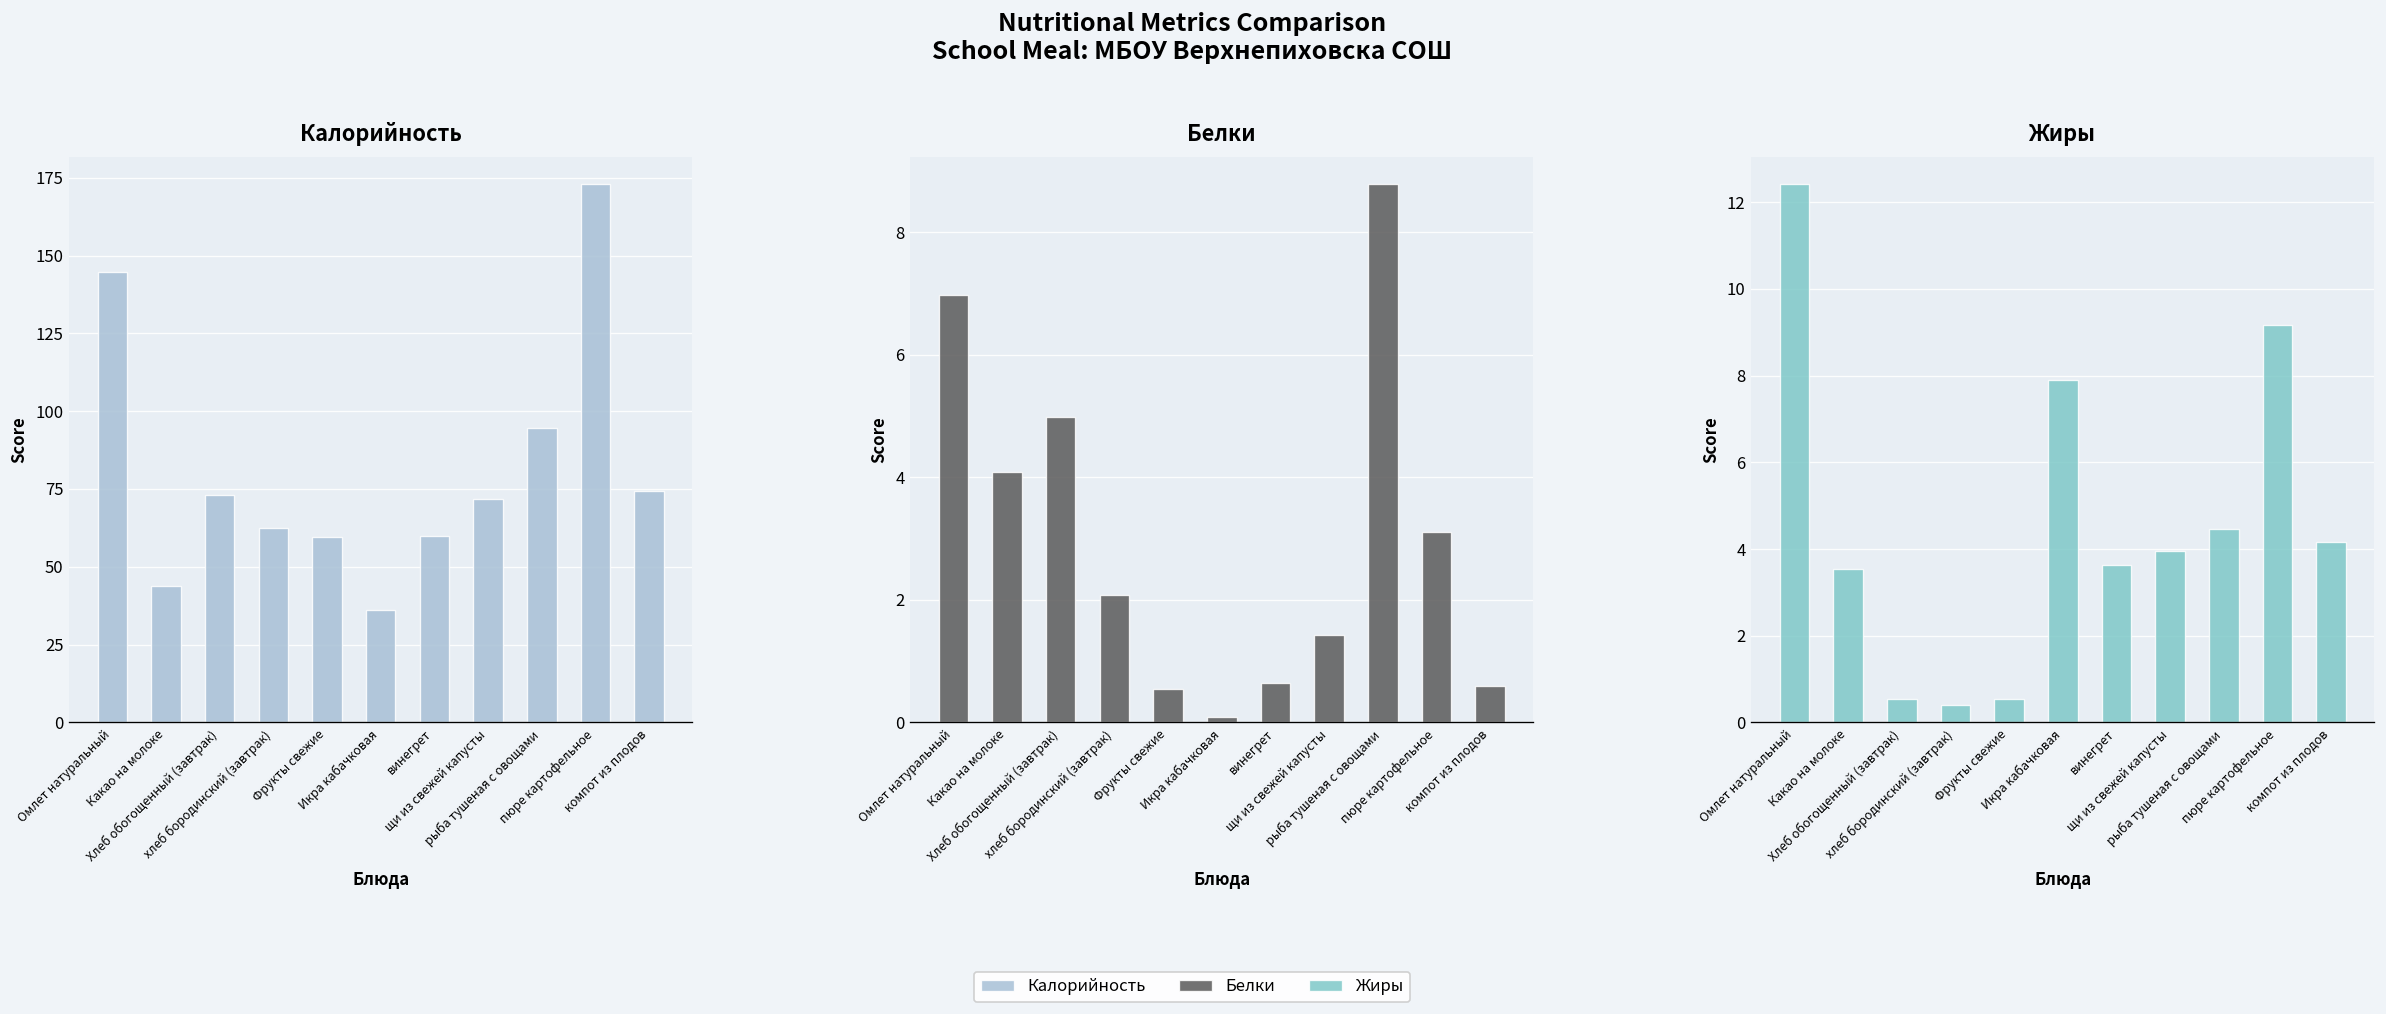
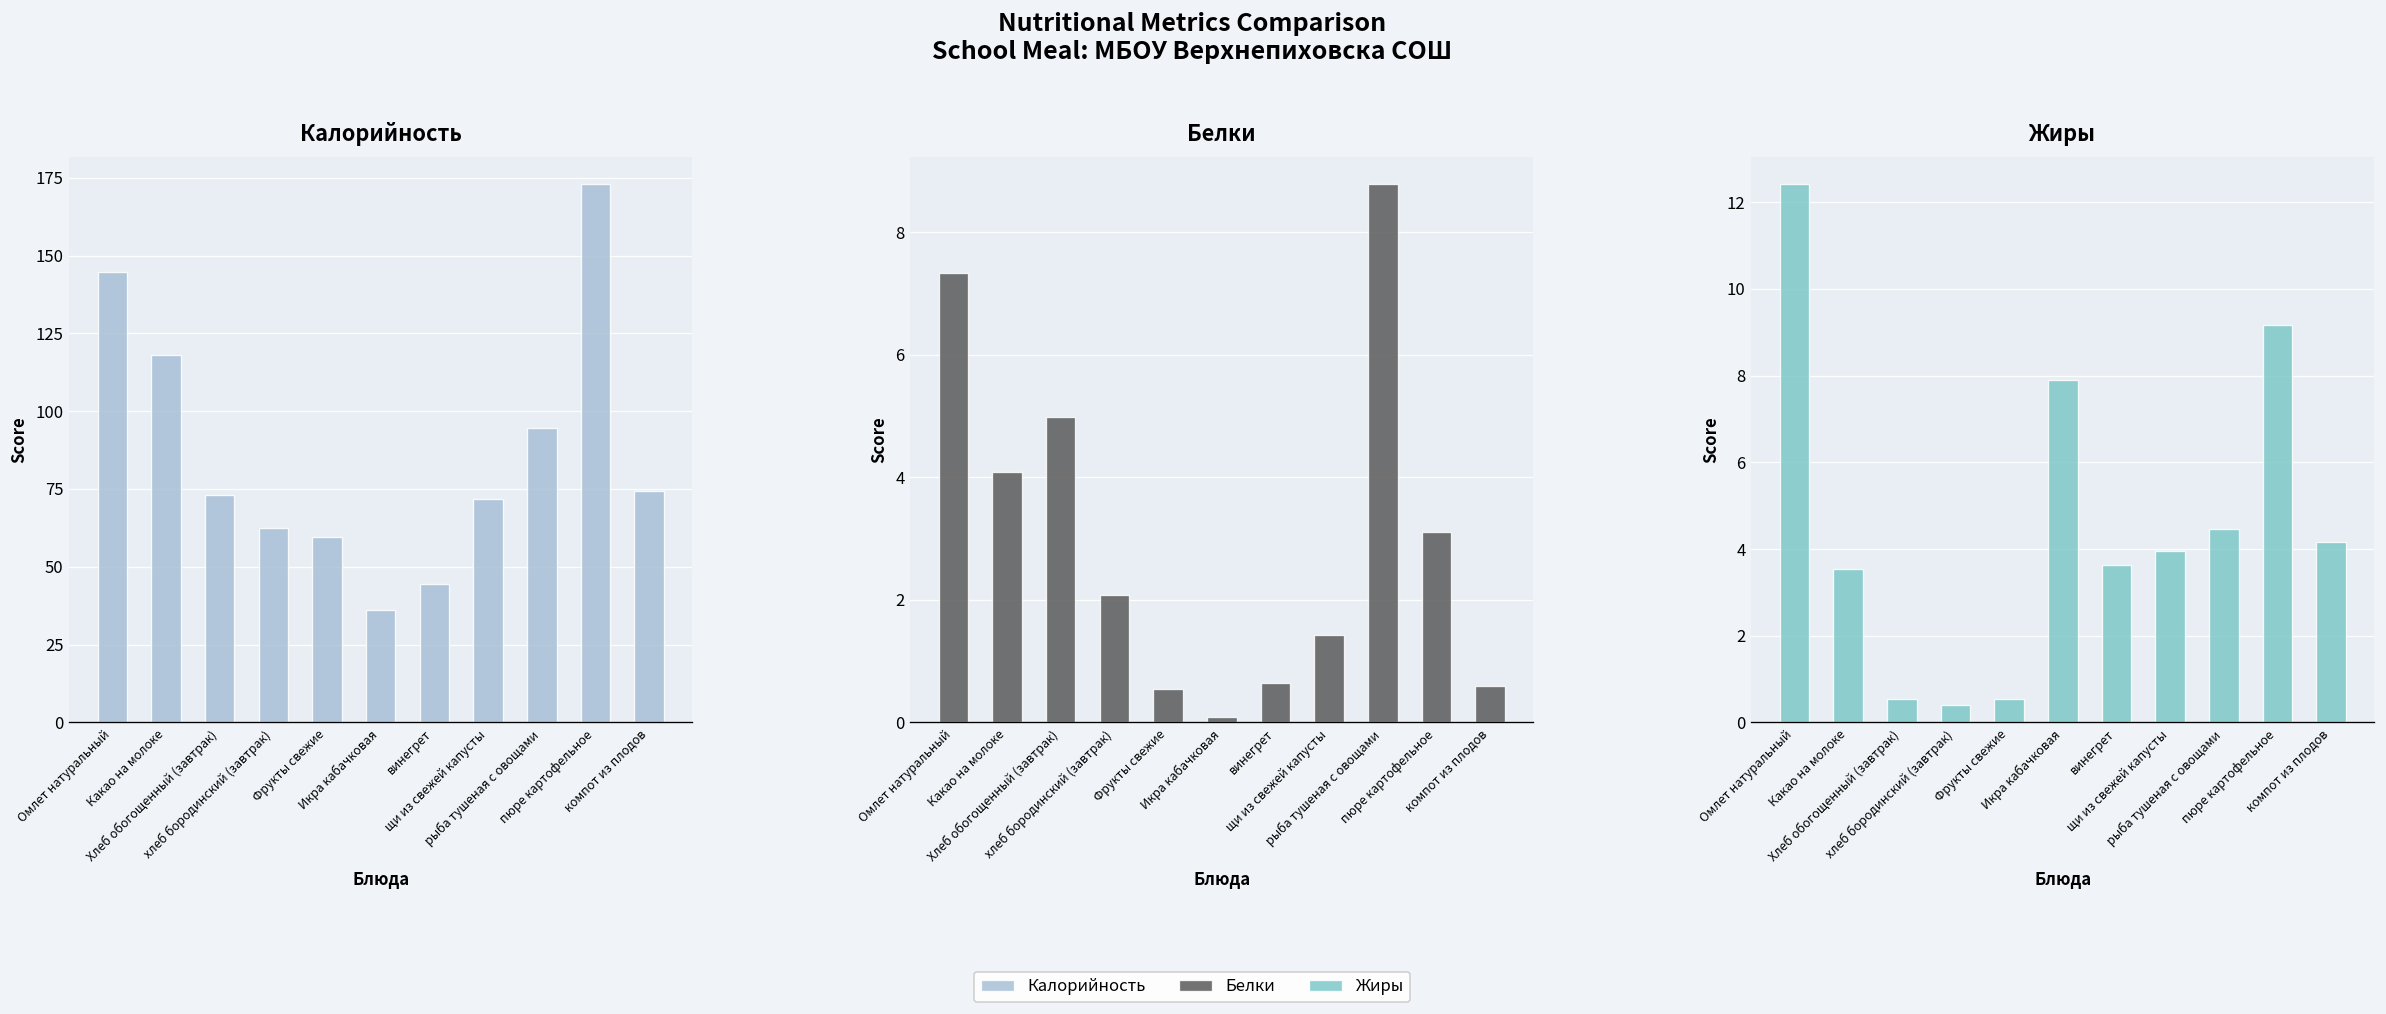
  {
    "Калорийность": {
      "Омлет натуральный": 145,
-     "Какао на молоке": 44,
+     "Какао на молоке": 118,
      "Хлеб обогощенный (завтрак)": 73,
      "хлеб бородинский (завтрак)": 62,
      "Фрукты свежие": 59,
      "Икра кабачковая": 36,
-     "винегрет": 60,
+     "винегрет": 44,
      "щи из свежей капусты": 72,
      "рыба тушеная с овощами": 95,
      "пюре картофельное": 173,
      "компот из плодов": 74
    },
    "Белки": {
-     "Омлет натуральный": 7.0,
+     "Омлет натуральный": 7.3,
      "Какао на молоке": 4.1,
      "Хлеб обогощенный (завтрак)": 5.0,
      "хлеб бородинский (завтрак)": 2.1,
      "Фрукты свежие": 0.5,
      "Икра кабачковая": 0.1,
      "винегрет": 0.7,
      "щи из свежей капусты": 1.4,
      "рыба тушеная с овощами": 8.8,
      "пюре картофельное": 3.1,
      "компот из плодов": 0.6
    },
    "Жиры": {
      "Омлет натуральный": 12.4,
      "Какао на молоке": 3.5,
      "Хлеб обогощенный (завтрак)": 0.5,
      "хлеб бородинский (завтрак)": 0.4,
      "Фрукты свежие": 0.5,
      "Икра кабачковая": 7.9,
      "винегрет": 3.6,
      "щи из свежей капусты": 4.0,
      "рыба тушеная с овощами": 4.5,
      "пюре картофельное": 9.2,
      "компот из плодов": 4.2
    }
  }
